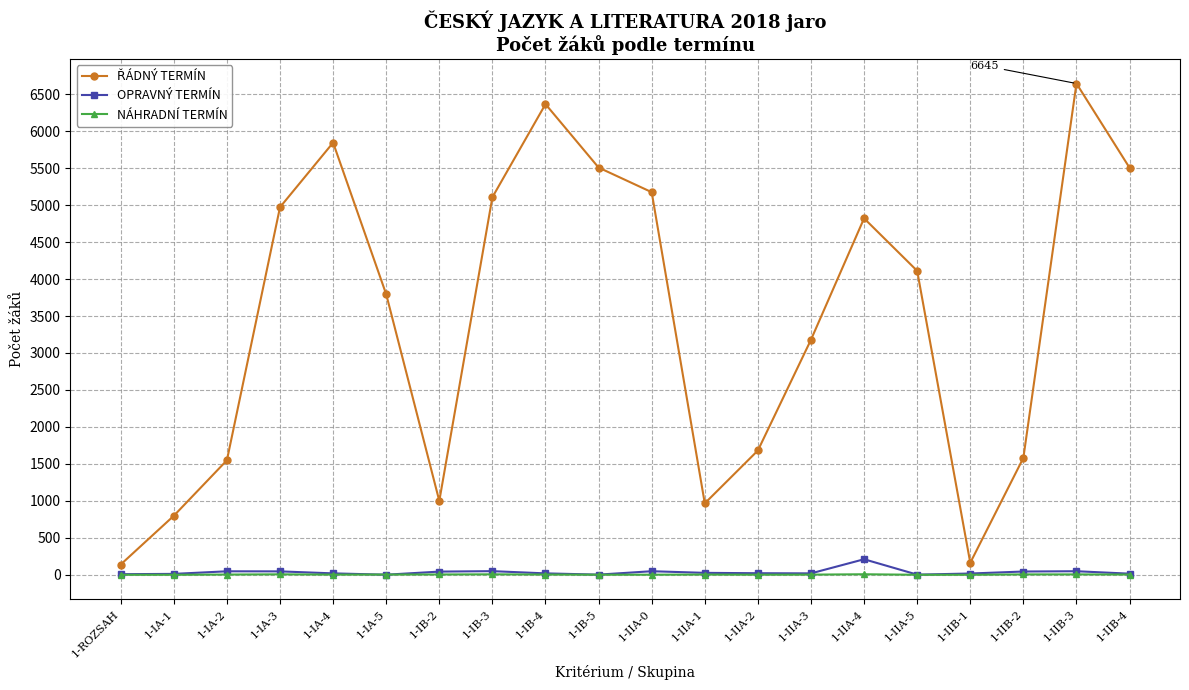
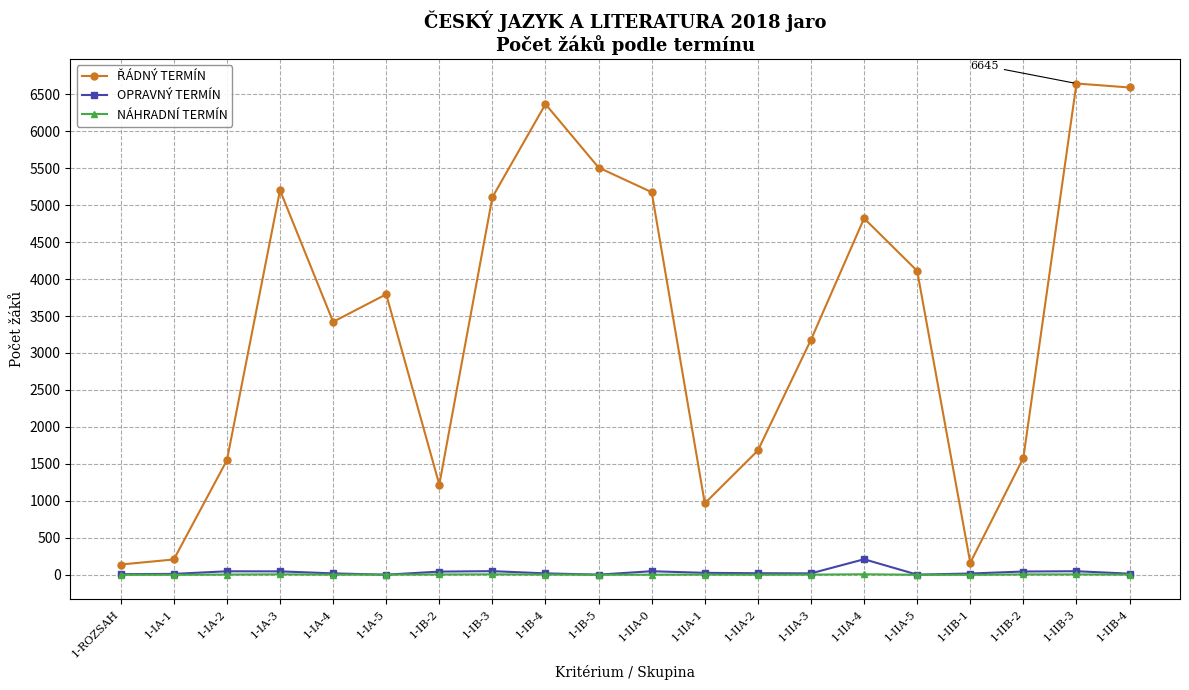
  {
    "ŘÁDNÝ TERMÍN": {
      "1-ROZSAH": 100,
-     "1-IA-1": 800,
+     "1-IA-1": 200,
      "1-IA-2": 1500,
-     "1-IA-3": 5000,
-     "1-IA-4": 5800,
+     "1-IA-3": 5200,
+     "1-IA-4": 3400,
      "1-IA-5": 3800,
-     "1-IB-2": 1000,
+     "1-IB-2": 1200,
      "1-IB-3": 5100,
      "1-IB-4": 6400,
      "1-IB-5": 5500,
      "1-IIA-0": 5200,
      "1-IIA-1": 1000,
      "1-IIA-2": 1700,
      "1-IIA-3": 3200,
      "1-IIA-4": 4800,
      "1-IIA-5": 4100,
      "1-IIB-1": 200,
      "1-IIB-2": 1600,
-     "1-IIB-4": 5500
+     "1-IIB-4": 6600
    },
    "OPRAVNÝ TERMÍN": {
      "1-IA-2": 0,
      "1-IA-3": 0,
      "1-IB-2": 0,
      "1-IB-3": 0,
      "1-IIA-0": 0,
      "1-IIA-4": 200,
      "1-IIB-2": 0,
      "1-IIB-3": 0
    },
    "NÁHRADNÍ TERMÍN": {
      "1-IA-2": 0,
      "1-IA-3": 0,
      "1-IB-2": 0,
      "1-IB-3": 0,
      "1-IIA-0": 0,
      "1-IIA-4": 0,
      "1-IIB-2": 0,
      "1-IIB-3": 0
    }
  }
